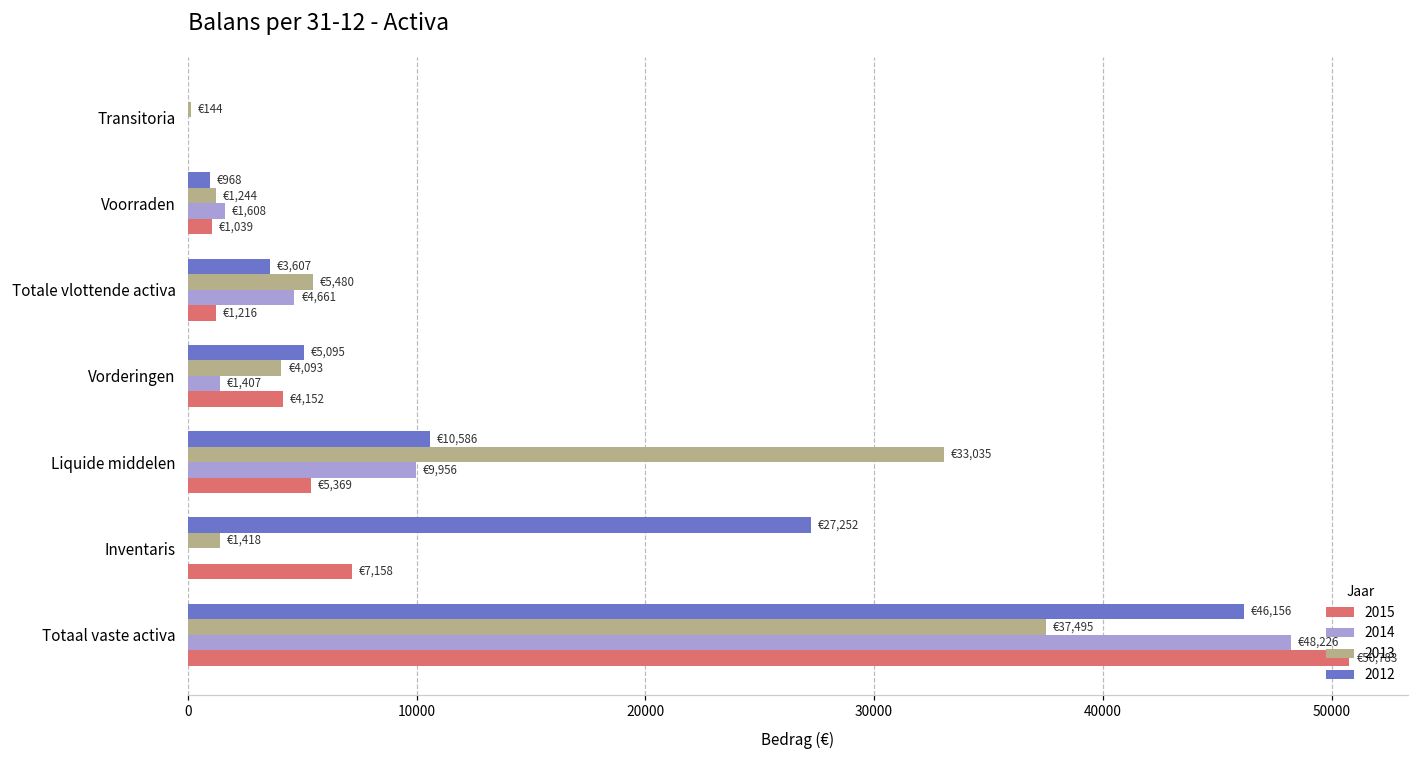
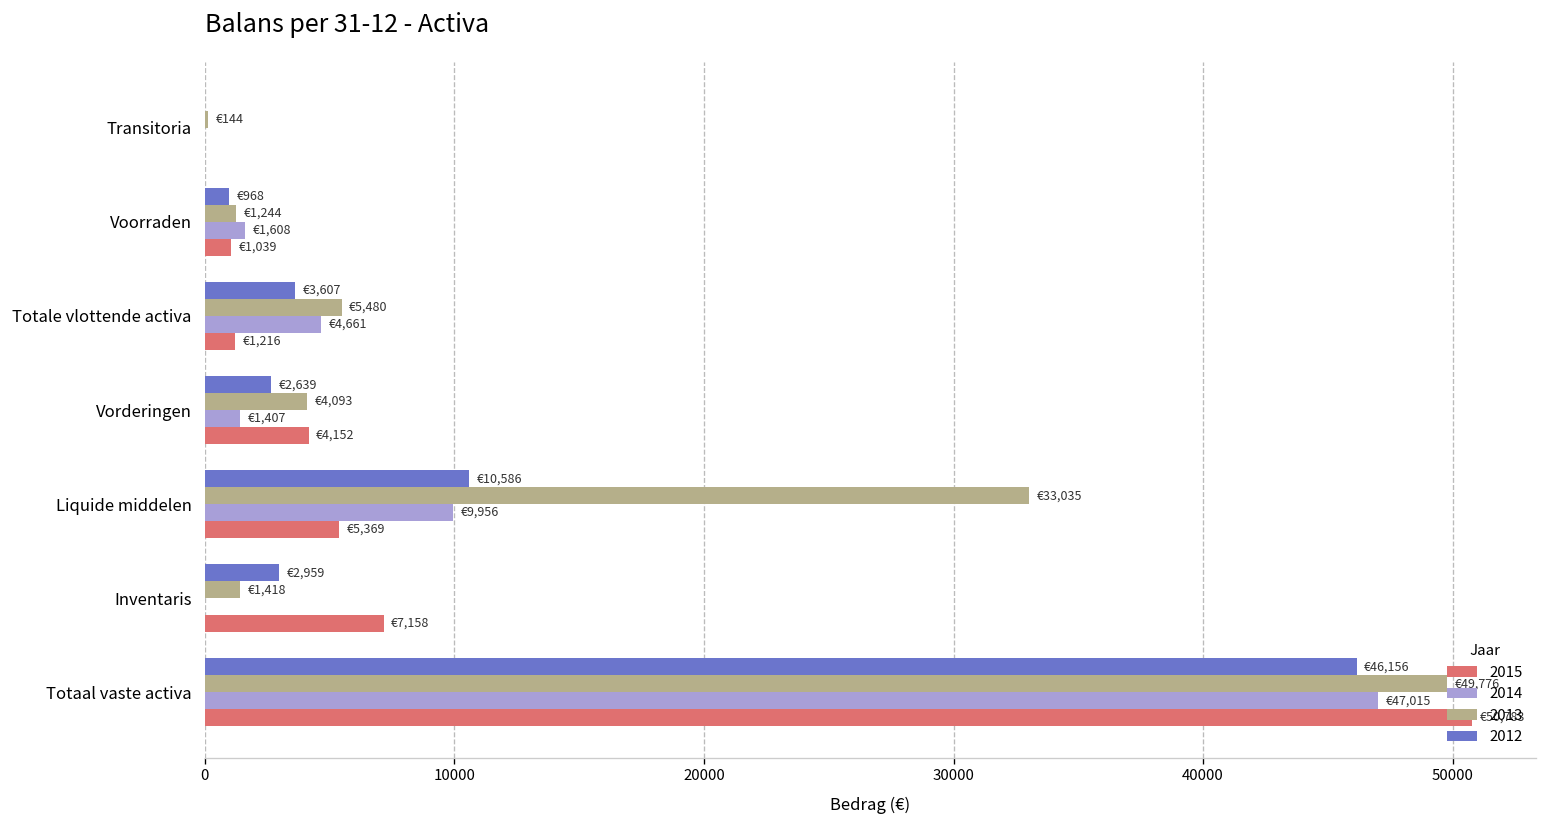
  {
    "2015": {
      "Voorraden": "€1,039",
      "Totale vlottende activa": "€1,216",
      "Vorderingen": "€4,152",
      "Liquide middelen": "€5,369",
      "Inventaris": "€7,158",
      "Totaal vaste activa": "€50,783"
    },
    "2014": {
      "Voorraden": "€1,608",
      "Totale vlottende activa": "€4,661",
      "Vorderingen": "€1,407",
      "Liquide middelen": "€9,956",
-     "Totaal vaste activa": "€48,226"
+     "Totaal vaste activa": "€47,015"
    },
    "2013": {
      "Transitoria": "€144",
      "Voorraden": "€1,244",
      "Totale vlottende activa": "€5,480",
      "Vorderingen": "€4,093",
      "Liquide middelen": "€33,035",
      "Inventaris": "€1,418",
-     "Totaal vaste activa": "€37,495"
+     "Totaal vaste activa": "€49,776"
    },
    "2012": {
      "Voorraden": "€968",
      "Totale vlottende activa": "€3,607",
-     "Vorderingen": "€5,095",
+     "Vorderingen": "€2,639",
      "Liquide middelen": "€10,586",
-     "Inventaris": "€27,252",
+     "Inventaris": "€2,959",
      "Totaal vaste activa": "€46,156"
    }
  }
